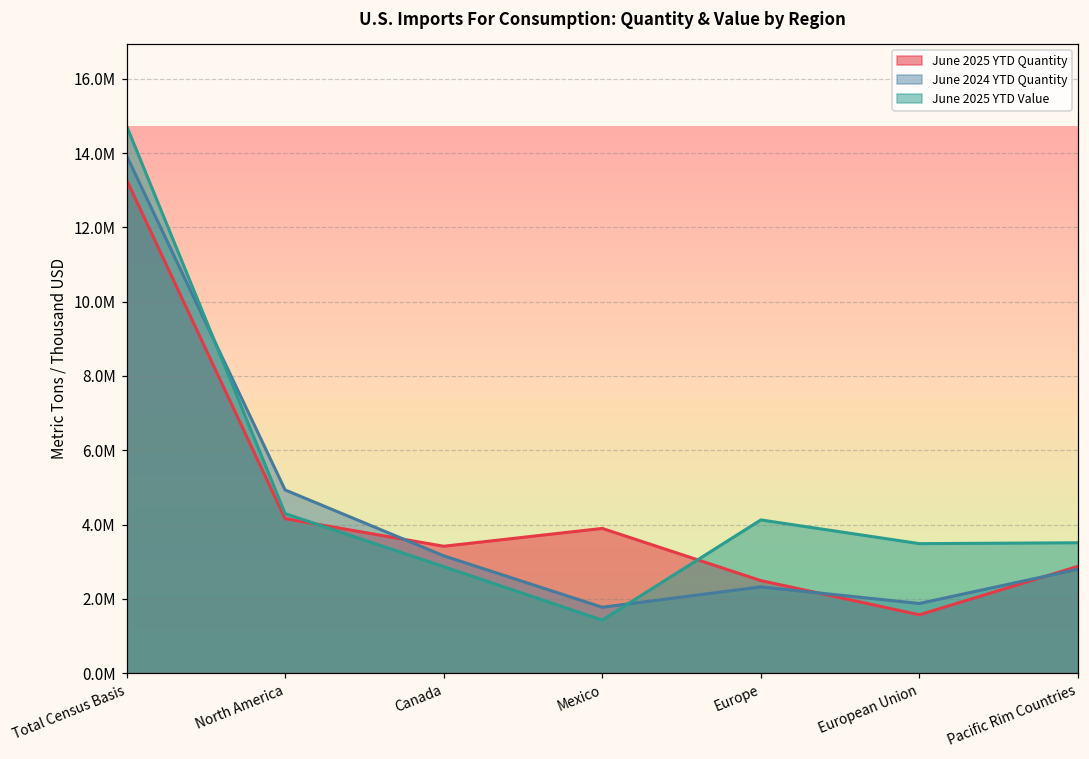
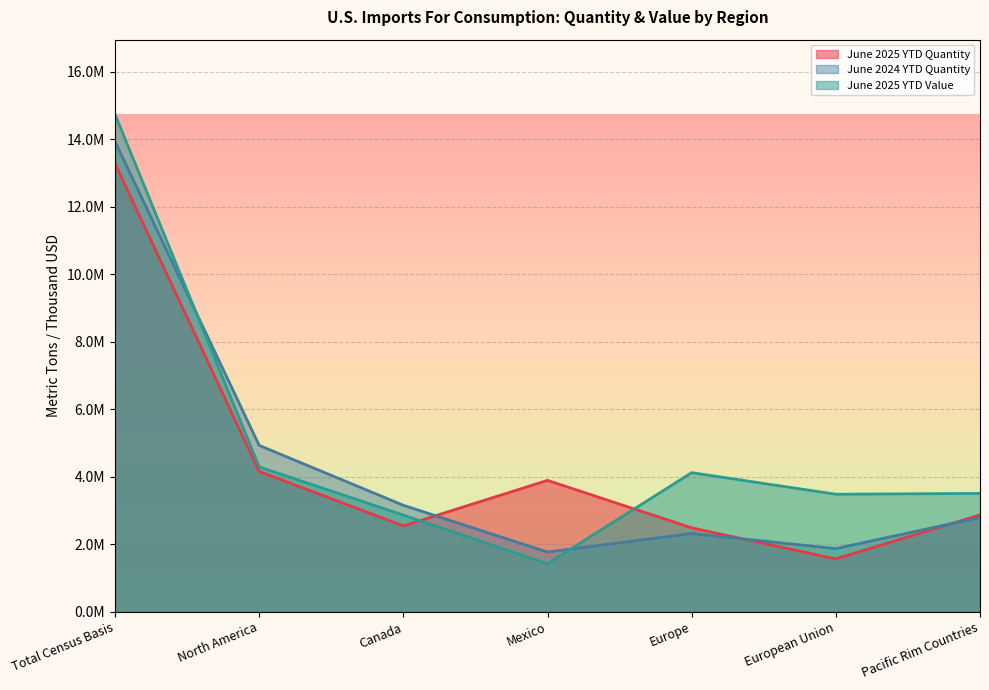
  {
    "June 2025 YTD Quantity": {
      "Total Census Basis": 13300000,
      "North America": 4200000,
-     "Canada": 3400000,
+     "Canada": 2500000,
      "Mexico": 3900000,
      "Europe": 2500000,
      "European Union": 1600000,
      "Pacific Rim Countries": 2900000
    }
  }
